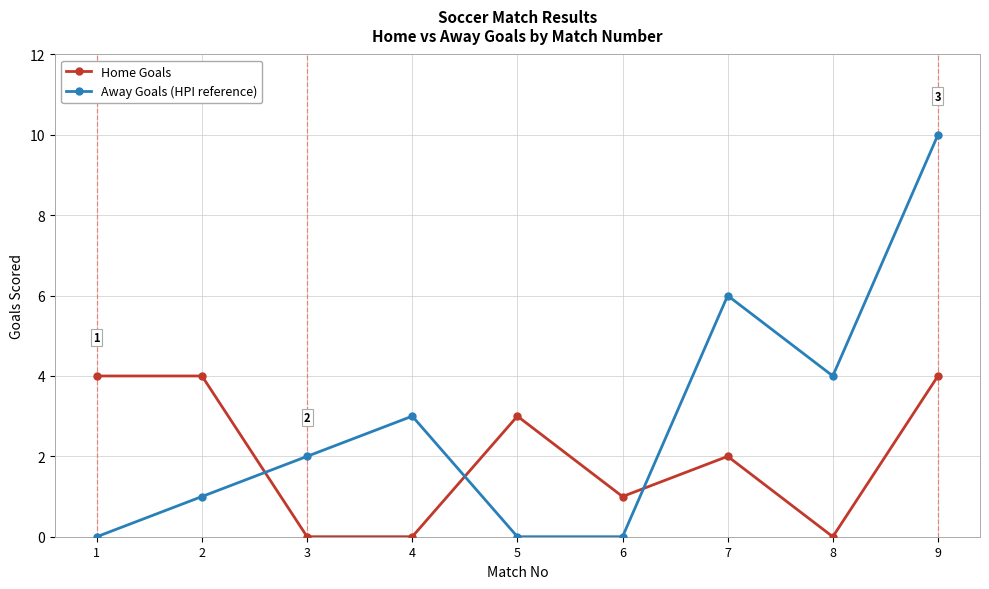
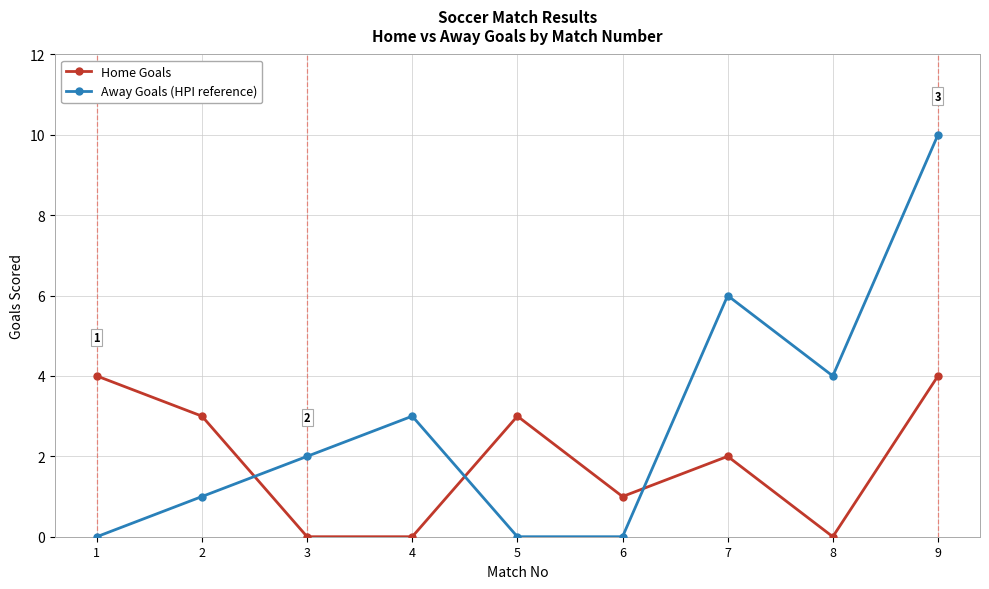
  {
    "Home Goals": {
      "1": 4,
-     "2": 4,
+     "2": 3,
      "3": 0,
      "4": 0,
      "5": 3,
      "6": 1,
      "7": 2,
      "8": 0,
      "9": 4
    },
    "Away Goals (HPI reference)": {
      "1": 0,
      "2": 1,
      "4": 3,
      "5": 0,
      "6": 0,
      "7": 6,
      "8": 4,
      "9": 10
    }
  }
